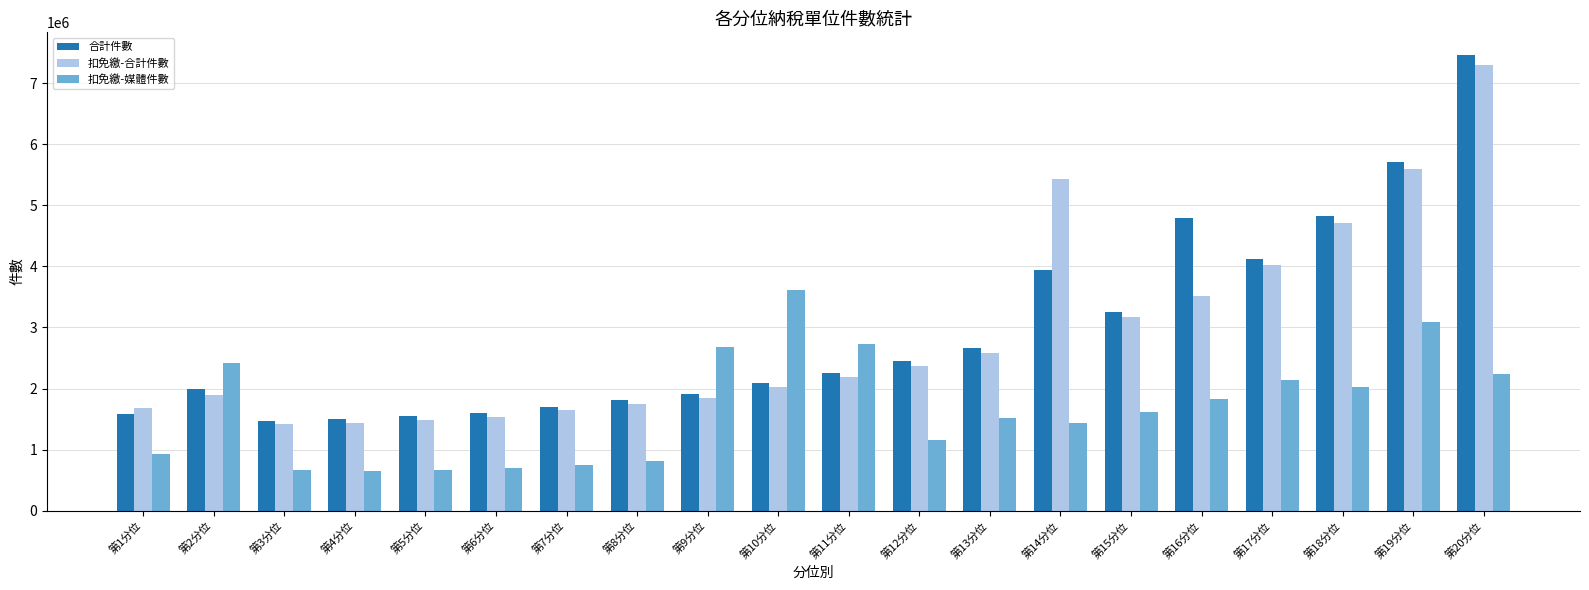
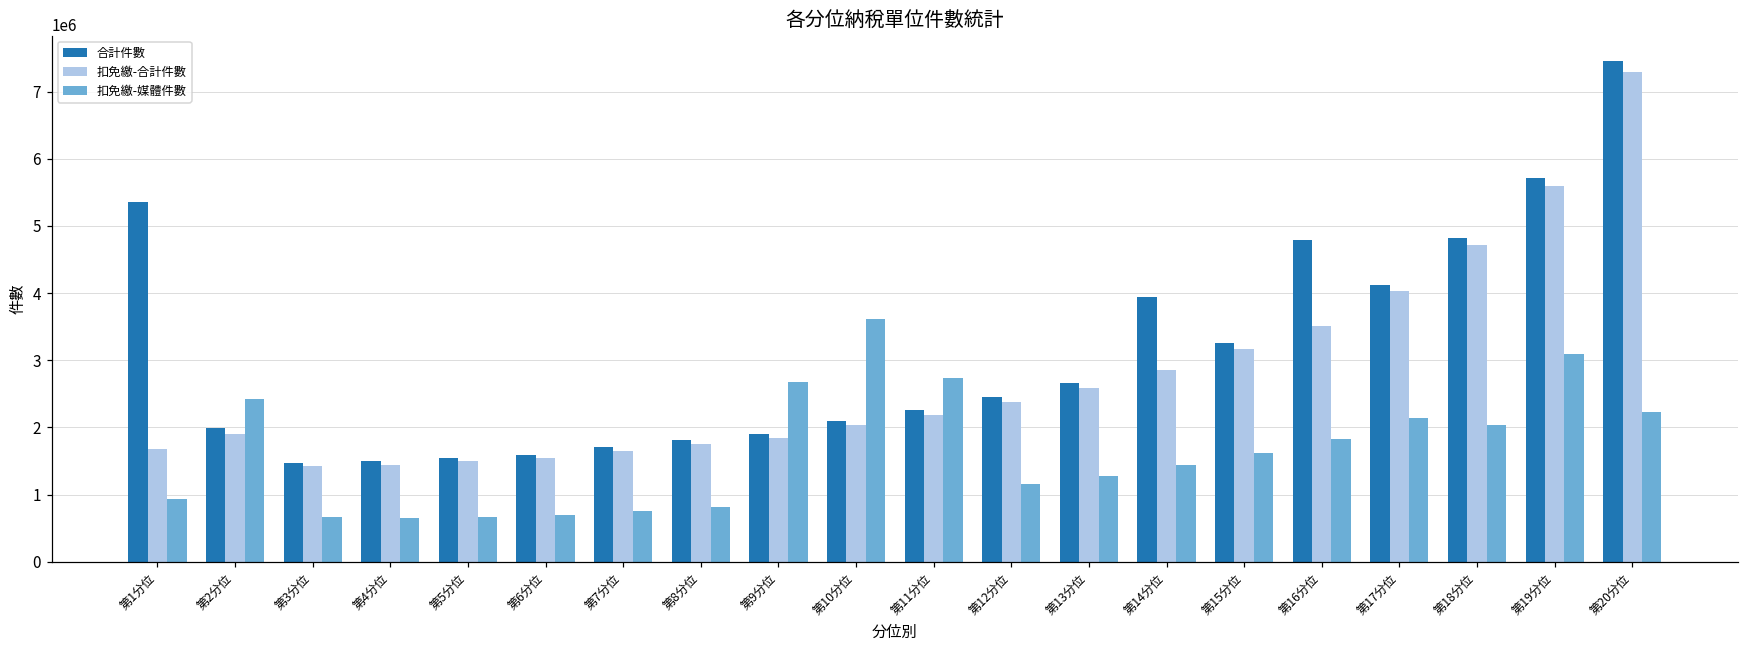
  {
    "合計件數": {
-     "第1分位": 1600000,
+     "第1分位": 5400000,
      "第2分位": 2000000,
      "第3分位": 1500000,
      "第4分位": 1500000,
      "第5分位": 1500000,
      "第6分位": 1600000,
      "第7分位": 1700000,
      "第8分位": 1800000,
      "第9分位": 1900000,
      "第10分位": 2100000,
      "第11分位": 2300000,
      "第12分位": 2400000,
      "第13分位": 2700000,
      "第14分位": 3900000,
      "第15分位": 3300000,
      "第16分位": 4800000,
      "第17分位": 4100000,
      "第18分位": 4800000,
      "第19分位": 5700000,
      "第20分位": 7500000
    },
    "扣免繳-合計件數": {
      "第1分位": 1700000,
      "第2分位": 1900000,
      "第3分位": 1400000,
      "第4分位": 1400000,
      "第5分位": 1500000,
      "第6分位": 1500000,
      "第7分位": 1600000,
      "第8分位": 1700000,
      "第9分位": 1800000,
      "第10分位": 2000000,
      "第11分位": 2200000,
      "第12分位": 2400000,
      "第13分位": 2600000,
-     "第14分位": 5400000,
+     "第14分位": 2900000,
      "第15分位": 3200000,
      "第16分位": 3500000,
      "第17分位": 4000000,
      "第18分位": 4700000,
      "第19分位": 5600000,
      "第20分位": 7300000
    },
    "扣免繳-媒體件數": {
      "第1分位": 900000,
      "第2分位": 2400000,
      "第3分位": 700000,
      "第4分位": 700000,
      "第5分位": 700000,
      "第6分位": 700000,
      "第7分位": 800000,
      "第8分位": 800000,
      "第9分位": 2700000,
      "第10分位": 3600000,
      "第11分位": 2700000,
      "第12分位": 1200000,
-     "第13分位": 1500000,
+     "第13分位": 1300000,
      "第14分位": 1400000,
      "第15分位": 1600000,
      "第16分位": 1800000,
      "第17分位": 2100000,
      "第18分位": 2000000,
      "第19分位": 3100000,
      "第20分位": 2200000
    }
  }
